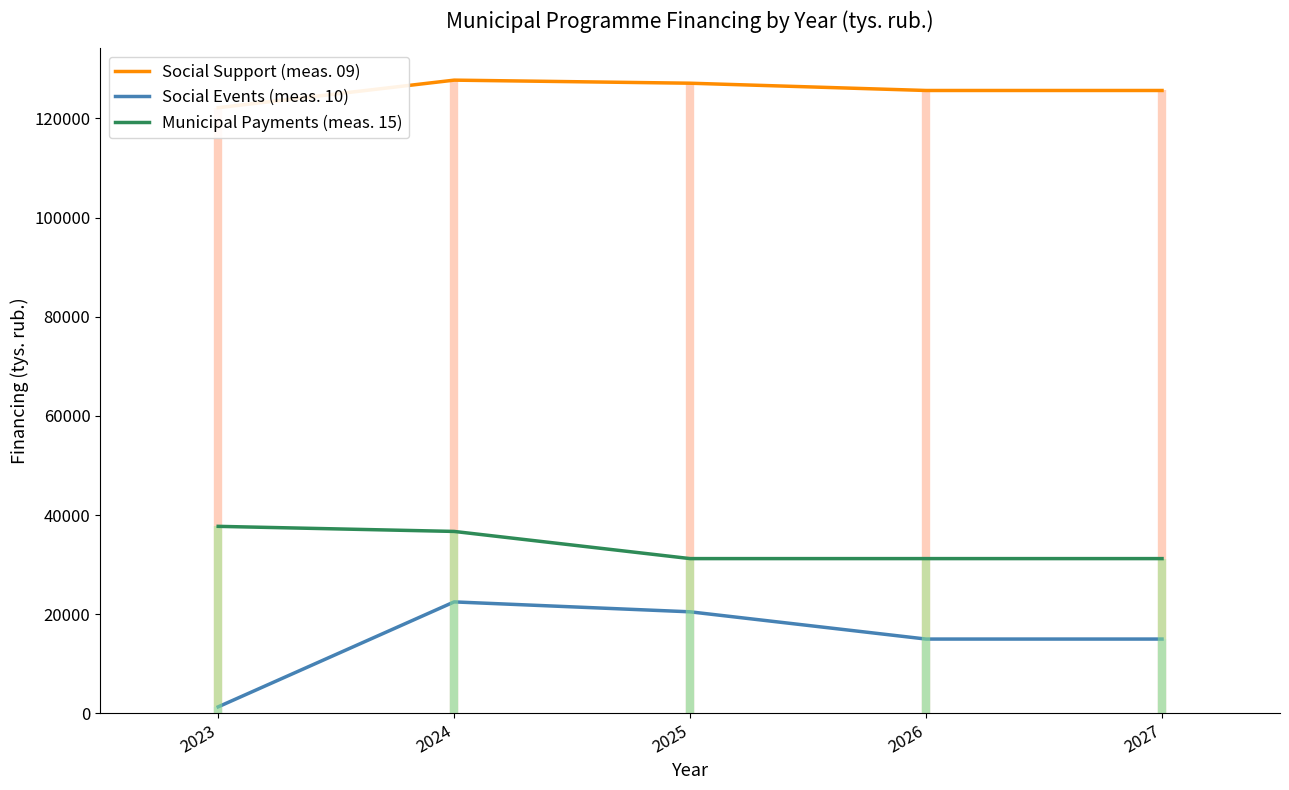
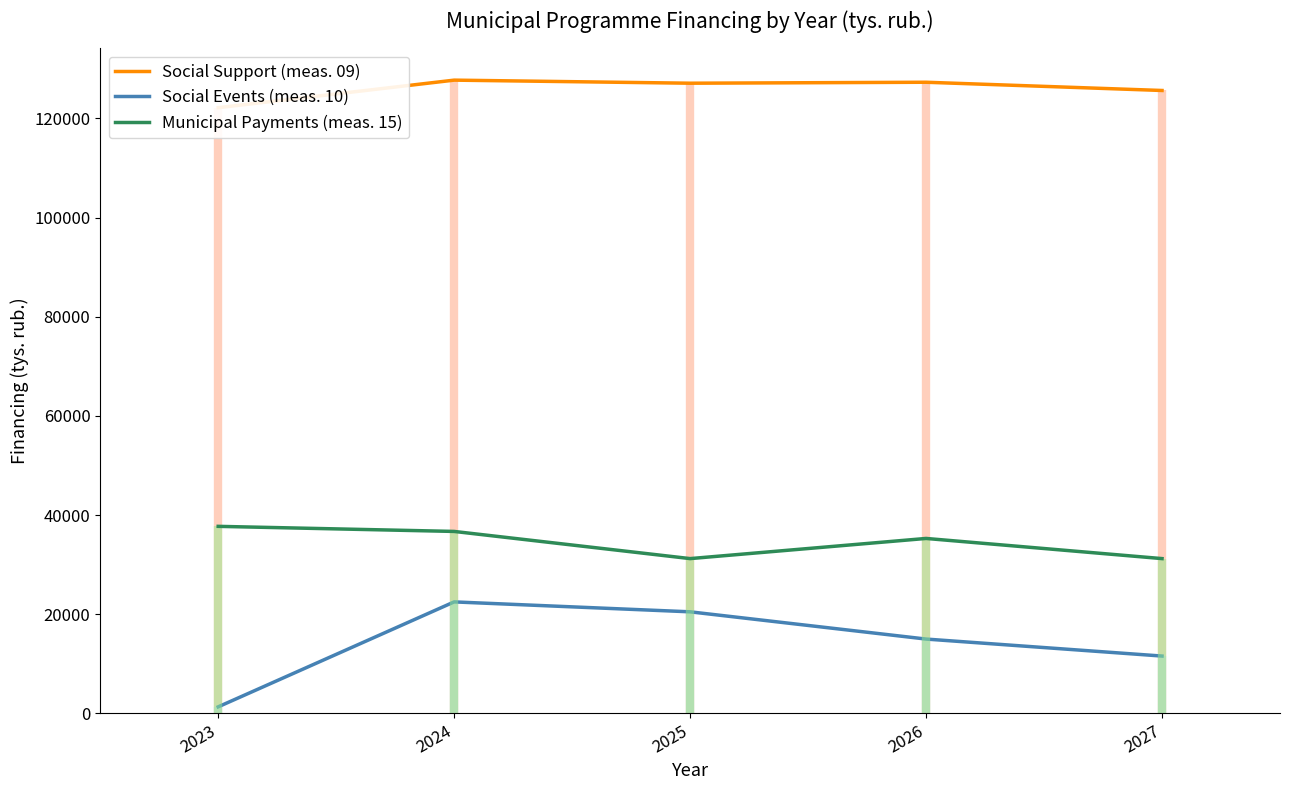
  {
    "Social Support (meas. 09)": {
-     "2026": 126000
+     "2026": 127000
    },
    "Social Events (meas. 10)": {
-     "2027": 15000
+     "2027": 12000
    },
    "Municipal Payments (meas. 15)": {
-     "2026": 31000
+     "2026": 35000
    }
  }
